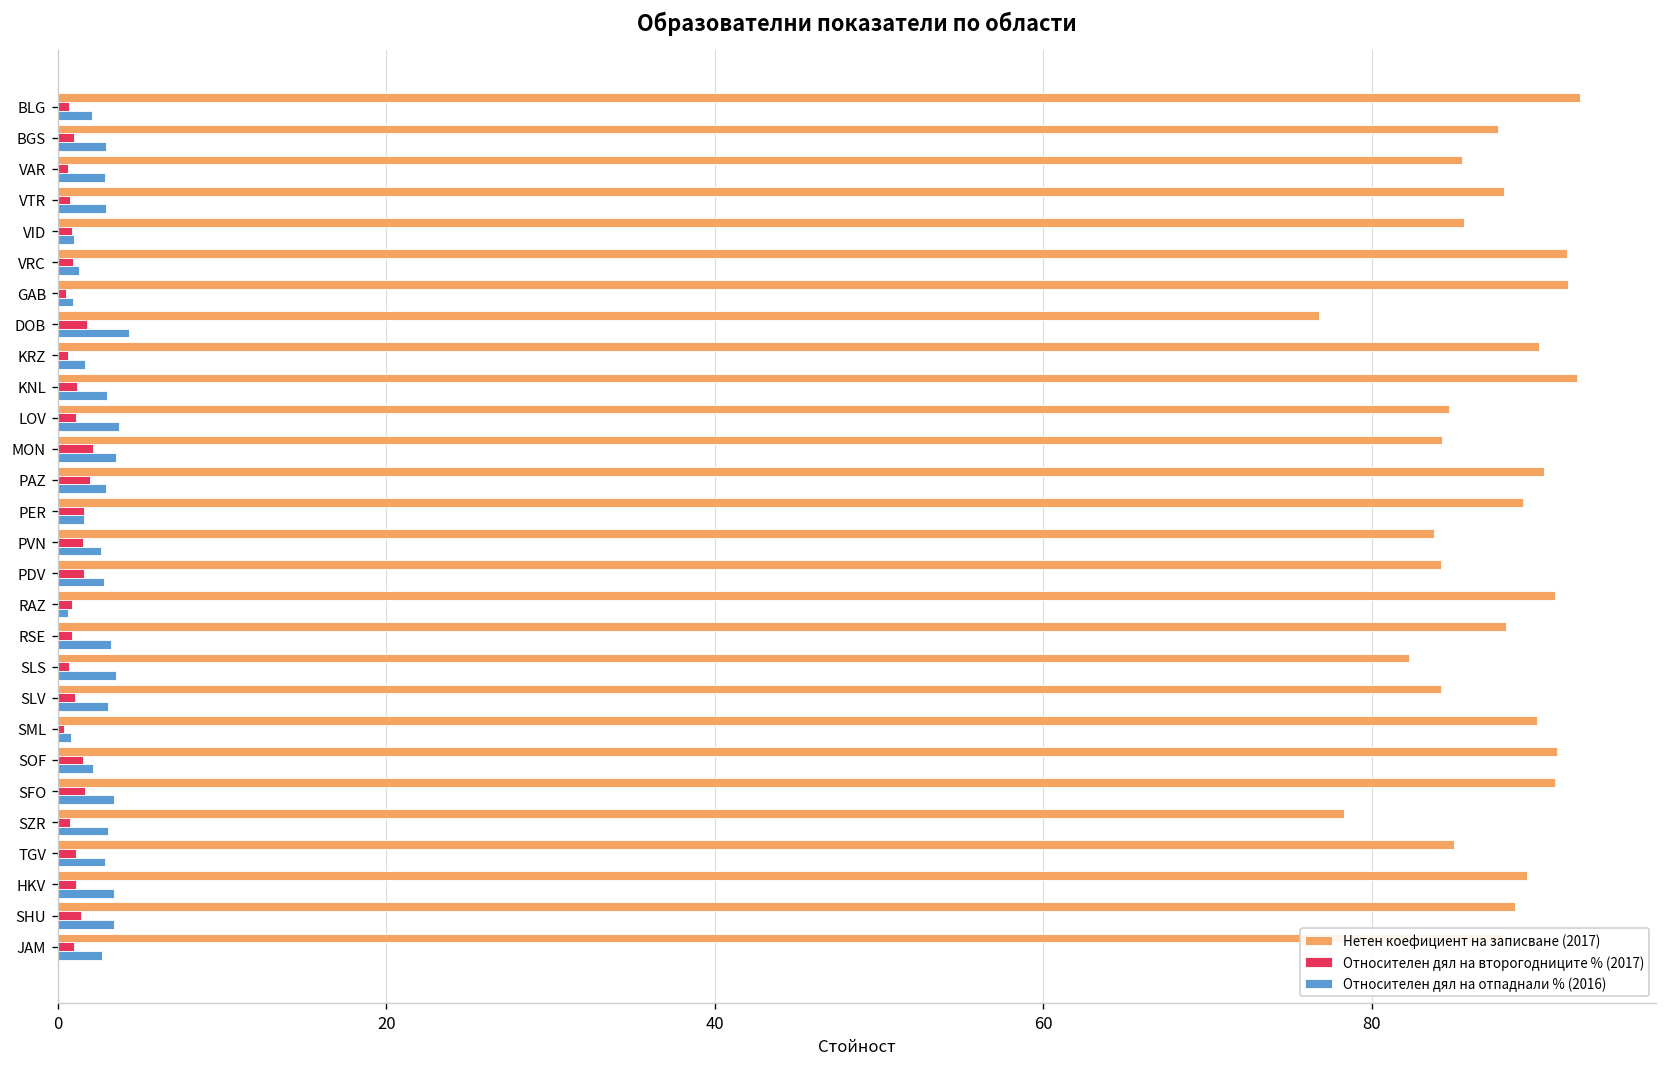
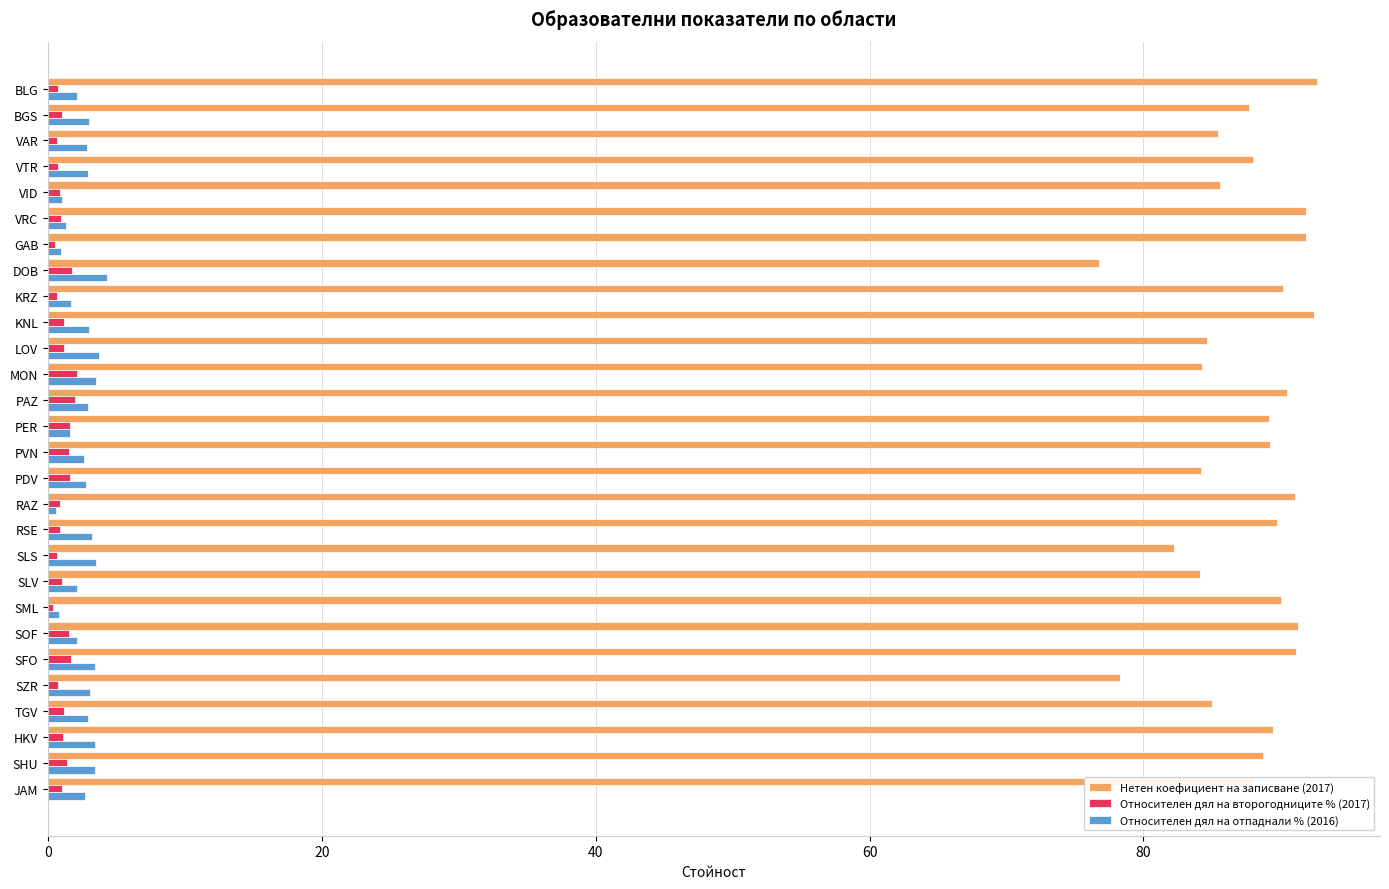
  {
    "Нетен коефициент на записване (2017)": {
      "BLG": 92.7,
      "BGS": 87.7,
      "VAR": 85.5,
      "VTR": 88.0,
      "VID": 85.6,
      "VRC": 91.9,
      "GAB": 91.9,
      "DOB": 76.8,
      "KRZ": 90.2,
      "KNL": 92.5,
      "LOV": 84.7,
      "MON": 84.3,
      "PAZ": 90.5,
      "PER": 89.2,
-     "PVN": 83.8,
+     "PVN": 89.3,
      "PDV": 84.2,
      "RAZ": 91.1,
-     "RSE": 88.1,
+     "RSE": 89.8,
      "SLS": 82.3,
      "SLV": 84.2,
      "SML": 90.1,
      "SOF": 91.3,
      "SFO": 91.2,
      "SZR": 78.3,
      "TGV": 85.0,
      "HKV": 89.4,
      "SHU": 88.7
    },
    "Относителен дял на второгодниците % (2017)": {
      "BLG": 0.7,
      "BGS": 1.0,
      "VAR": 0.7,
      "VTR": 0.8,
      "VID": 0.9,
      "VRC": 0.9,
      "GAB": 0.5,
      "DOB": 1.8,
      "KRZ": 0.6,
      "KNL": 1.2,
      "LOV": 1.1,
      "MON": 2.1,
      "PAZ": 2.0,
      "PER": 1.6,
      "PVN": 1.6,
      "PDV": 1.6,
      "RAZ": 0.9,
      "RSE": 0.9,
      "SLS": 0.7,
      "SLV": 1.1,
      "SML": 0.4,
      "SOF": 1.5,
      "SFO": 1.7,
      "SZR": 0.7,
      "TGV": 1.1,
      "HKV": 1.1,
      "SHU": 1.4,
      "JAM": 1.0
    },
    "Относителен дял на отпаднали % (2016)": {
      "BLG": 2.1,
      "BGS": 3.0,
      "VAR": 2.9,
      "VTR": 2.9,
      "VID": 1.0,
      "VRC": 1.3,
      "GAB": 1.0,
      "DOB": 4.3,
      "KRZ": 1.7,
      "KNL": 3.0,
      "LOV": 3.8,
      "MON": 3.5,
      "PAZ": 2.9,
      "PER": 1.6,
      "PVN": 2.6,
      "PDV": 2.8,
      "RAZ": 0.6,
      "RSE": 3.2,
      "SLS": 3.5,
-     "SLV": 3.1,
+     "SLV": 2.1,
      "SML": 0.8,
      "SOF": 2.1,
      "SFO": 3.5,
      "SZR": 3.0,
      "TGV": 2.9,
      "HKV": 3.5,
      "SHU": 3.5,
      "JAM": 2.7
    }
  }
